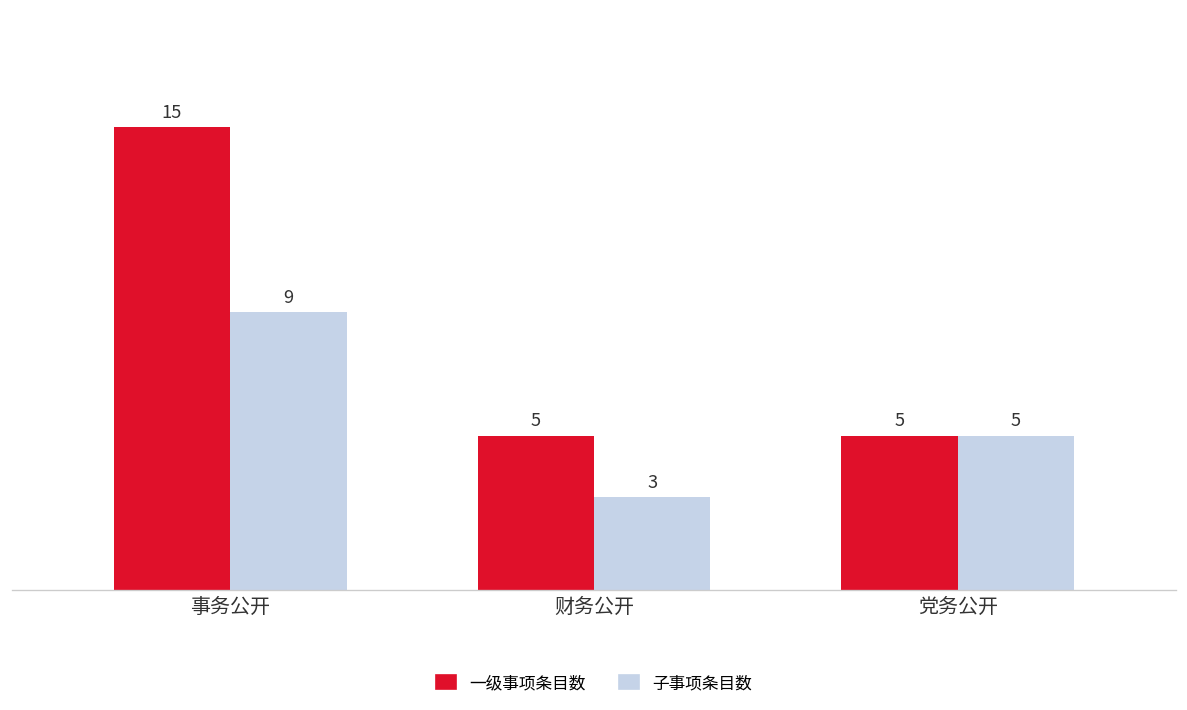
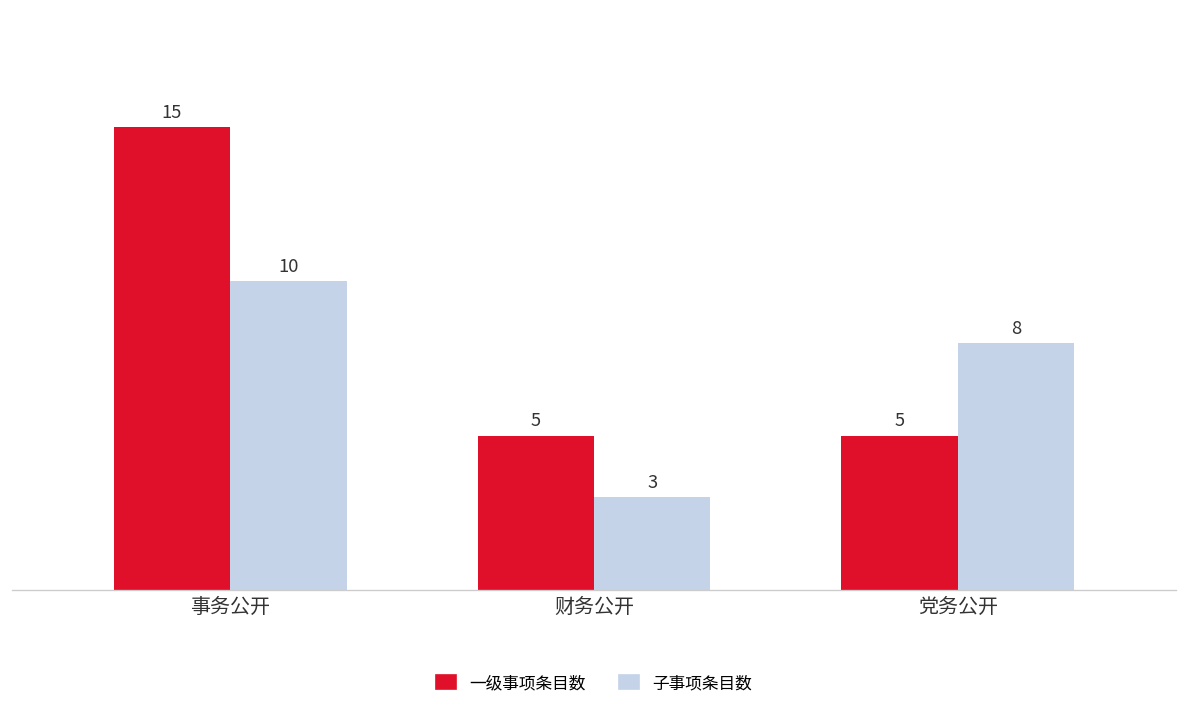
  {
    "一级事项条目数": {
      "事务公开": 15,
      "财务公开": 5,
      "党务公开": 5
    },
    "子事项条目数": {
-     "事务公开": 9,
+     "事务公开": 10,
      "财务公开": 3,
-     "党务公开": 5
+     "党务公开": 8
    }
  }
